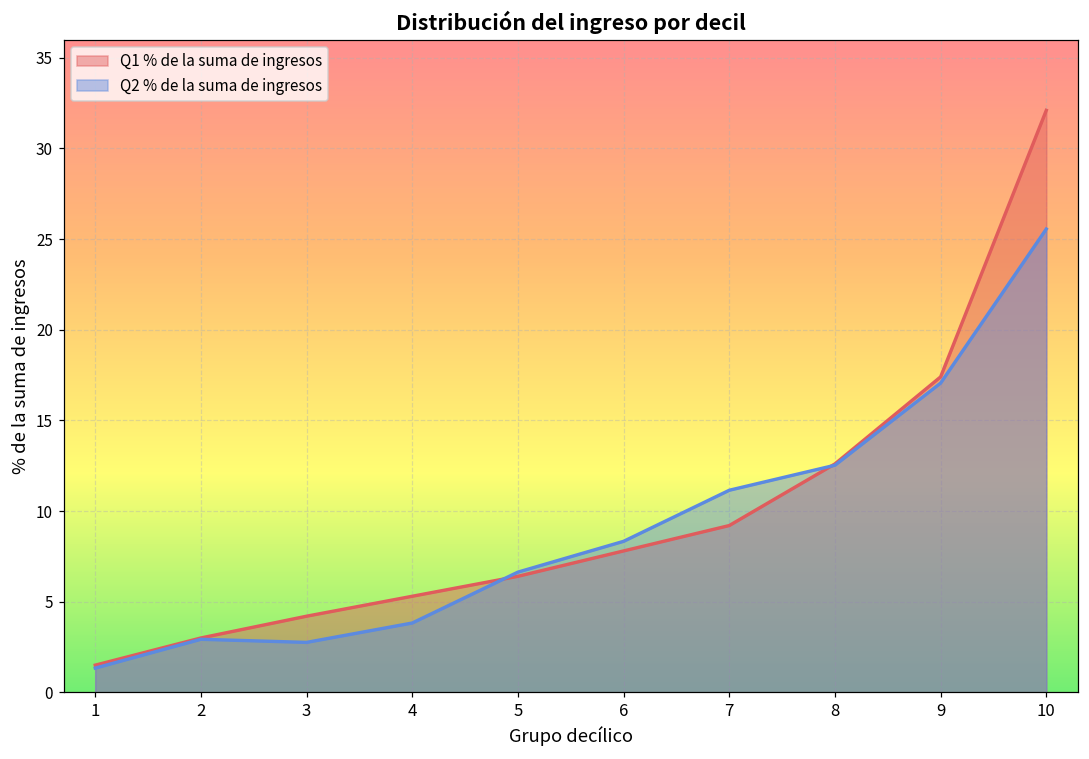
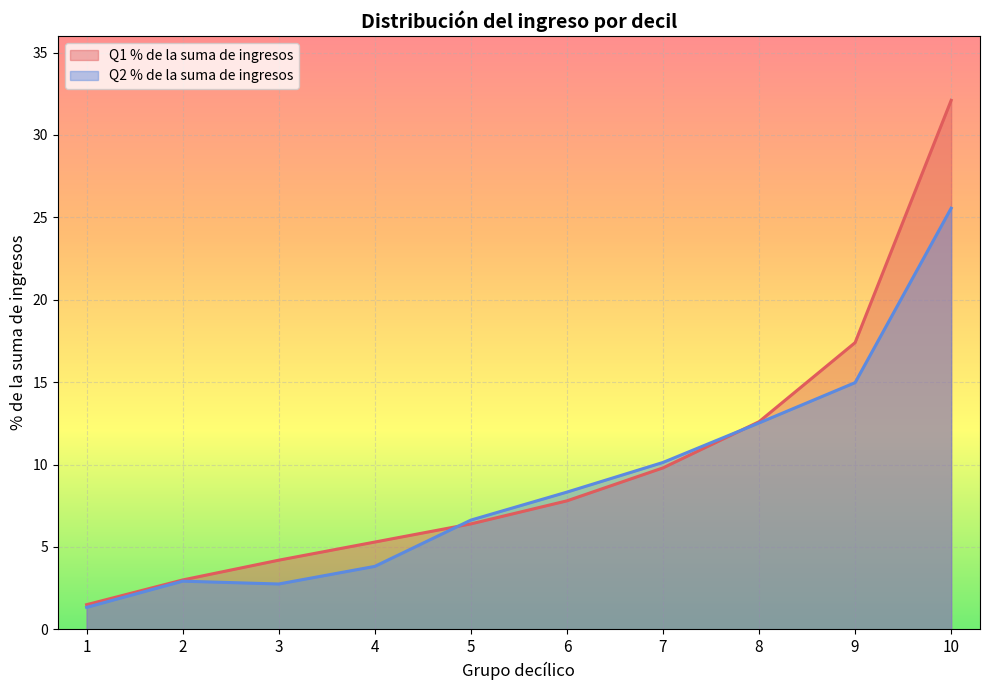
  {
    "Q1 % de la suma de ingresos": {
      "1": 1.5,
      "3": 4.2,
      "4": 5.3,
      "5": 6.4,
      "6": 7.8,
-     "7": 9.2,
+     "7": 9.8,
      "9": 17.4,
      "10": 32.1
    },
    "Q2 % de la suma de ingresos": {
      "1": 1.3,
      "3": 2.8,
      "4": 3.8,
      "5": 6.6,
      "6": 8.3,
-     "7": 11.1,
-     "9": 17.1,
+     "7": 10.1,
+     "9": 15.0,
      "10": 25.6
    }
  }
